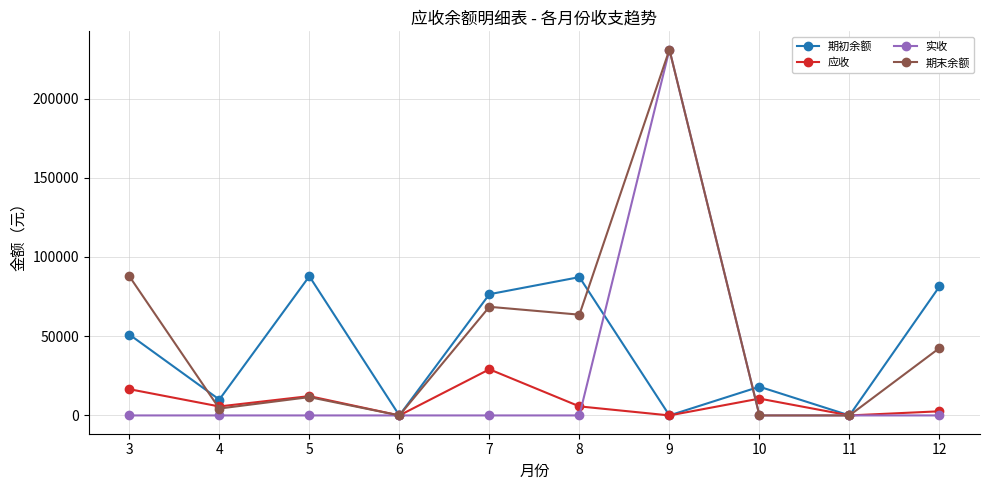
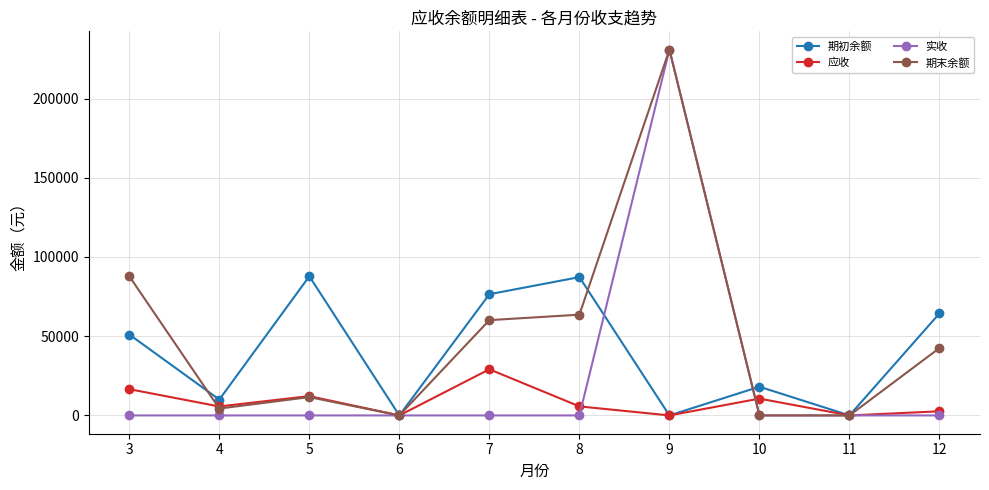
  {
    "期初余额": {
      "3": 51000,
      "4": 10000,
      "5": 88000,
      "7": 76000,
      "8": 87000,
      "10": 18000,
-     "12": 81000
+     "12": 64000
    },
    "应收": {
      "3": 17000,
      "7": 29000,
      "8": 6000,
      "10": 11000,
      "12": 3000
    },
    "实收": {
      "3": 0,
      "4": 0,
      "5": 0,
      "7": 0,
      "8": 0,
      "12": 0
    },
    "期末余额": {
      "3": 88000,
-     "7": 69000,
+     "7": 60000,
      "8": 64000,
      "12": 43000
    }
  }
